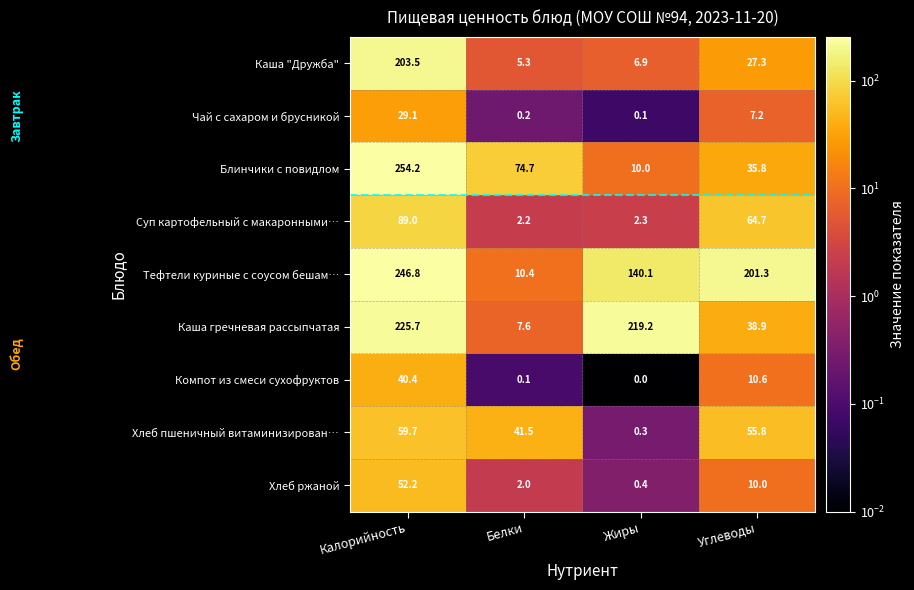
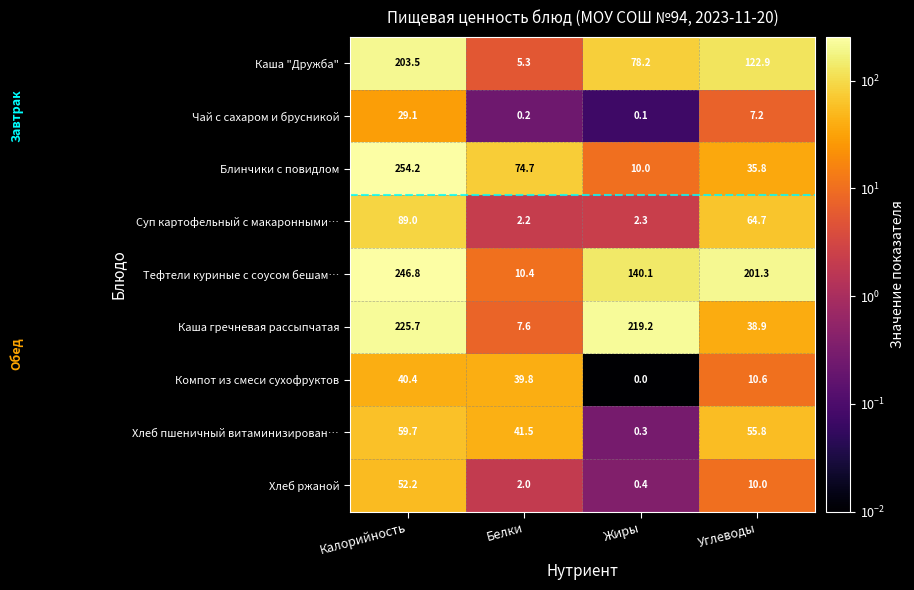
  {
    "Каша \"Дружба\"": {
      "Калорийность": 203.5,
      "Белки": 5.3,
-     "Жиры": 6.9,
-     "Углеводы": 27.3
+     "Жиры": 78.2,
+     "Углеводы": 122.9
    },
    "Чай с сахаром и брусникой": {
      "Калорийность": 29.1,
      "Белки": 0.2,
      "Жиры": 0.1,
      "Углеводы": 7.2
    },
    "Блинчики с повидлом": {
      "Калорийность": 254.2,
      "Белки": 74.7,
      "Жиры": 10.0,
      "Углеводы": 35.8
    },
    "Суп картофельный с макаронными…": {
      "Калорийность": 89.0,
      "Белки": 2.2,
      "Жиры": 2.3,
      "Углеводы": 64.7
    },
    "Тефтели куриные с соусом бешам…": {
      "Калорийность": 246.8,
      "Белки": 10.4,
      "Жиры": 140.1,
      "Углеводы": 201.3
    },
    "Каша гречневая рассыпчатая": {
      "Калорийность": 225.7,
      "Белки": 7.6,
      "Жиры": 219.2,
      "Углеводы": 38.9
    },
    "Компот из смеси сухофруктов": {
      "Калорийность": 40.4,
-     "Белки": 0.1,
+     "Белки": 39.8,
      "Жиры": 0.0,
      "Углеводы": 10.6
    },
    "Хлеб пшеничный витаминизирован…": {
      "Калорийность": 59.7,
      "Белки": 41.5,
      "Жиры": 0.3,
      "Углеводы": 55.8
    },
    "Хлеб ржаной": {
      "Калорийность": 52.2,
      "Белки": 2.0,
      "Жиры": 0.4,
      "Углеводы": 10.0
    }
  }
